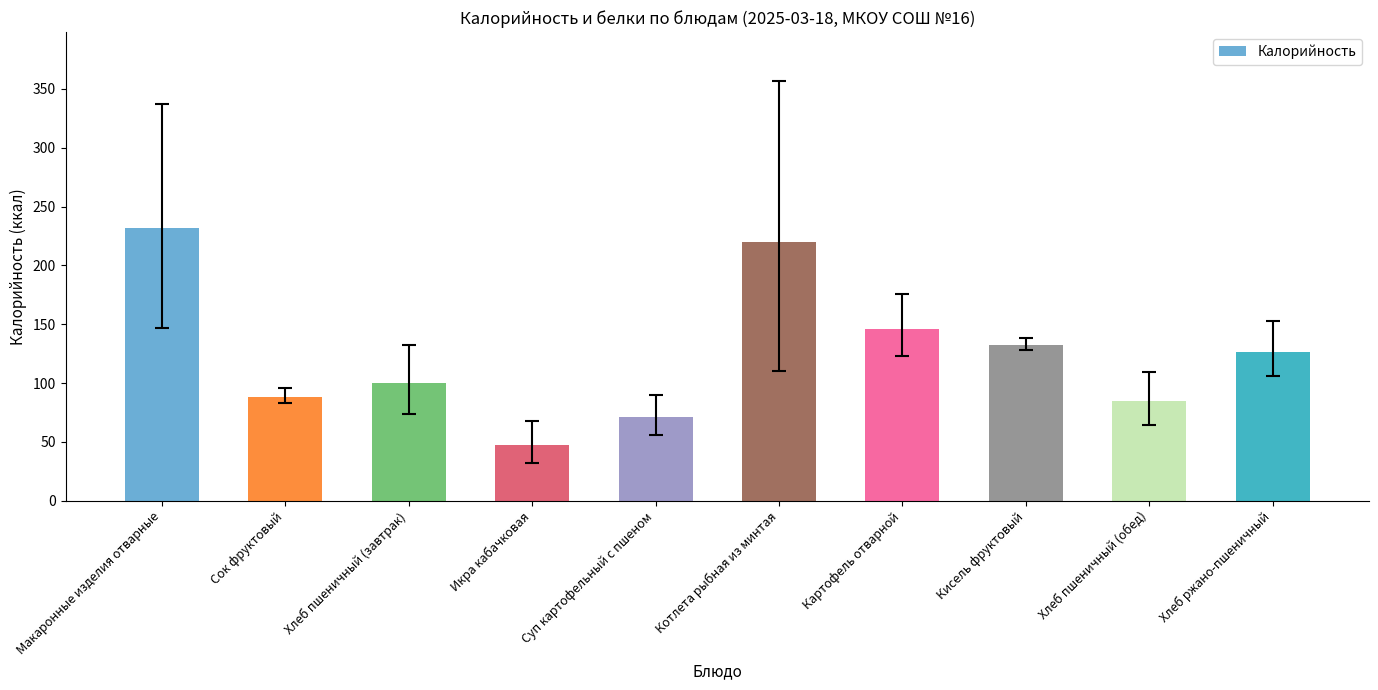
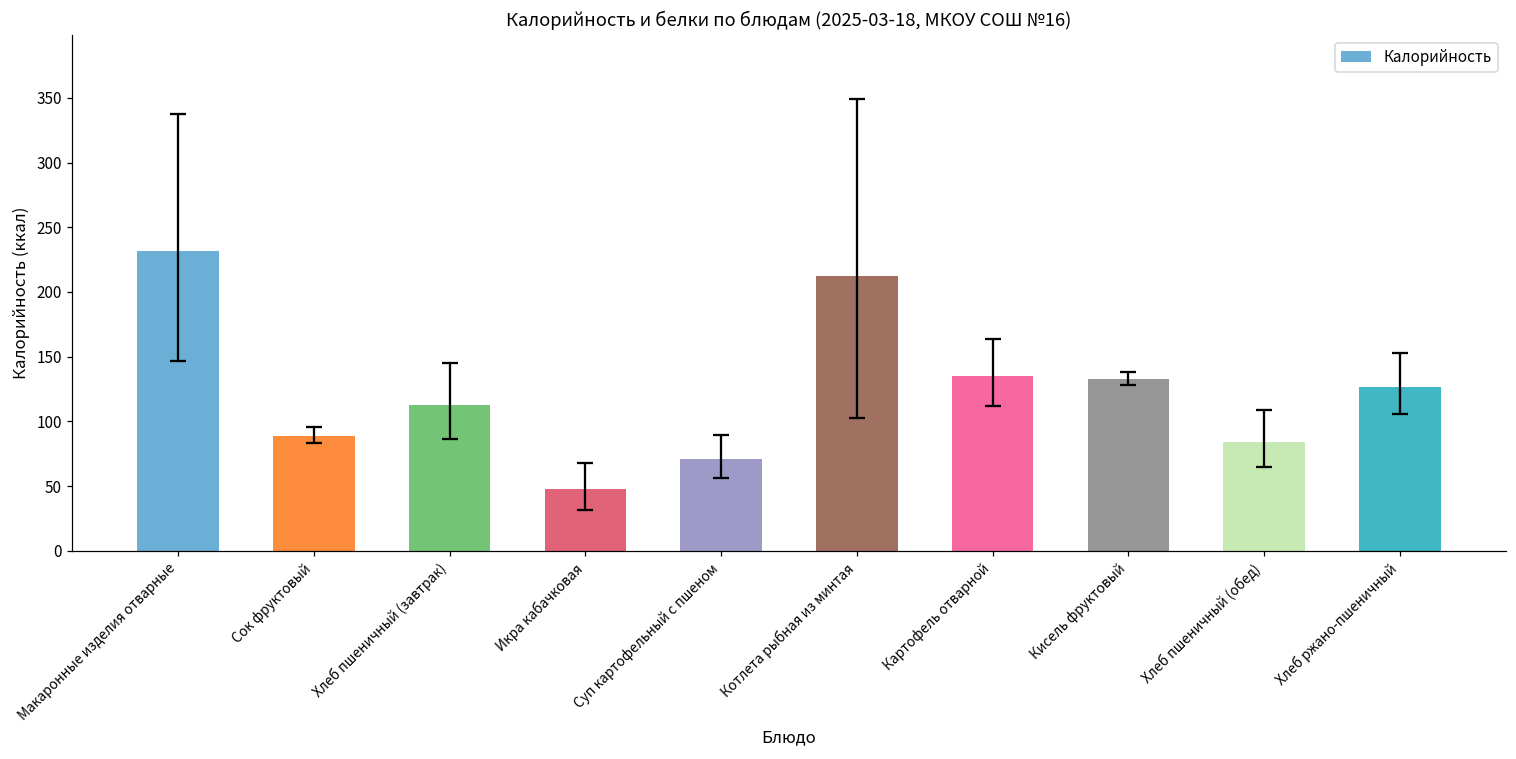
  {
    "Калорийность": {
      "Макаронные изделия отварные": 231,
      "Сок фруктовый": 89,
-     "Хлеб пшеничный (завтрак)": 100,
+     "Хлеб пшеничный (завтрак)": 112,
      "Икра кабачковая": 48,
      "Суп картофельный с пшеном": 71,
-     "Котлета рыбная из минтая": 220,
-     "Картофель отварной": 146,
+     "Котлета рыбная из минтая": 212,
+     "Картофель отварной": 135,
      "Кисель фруктовый": 133,
      "Хлеб пшеничный (обед)": 84,
      "Хлеб ржано-пшеничный": 127
    }
  }
